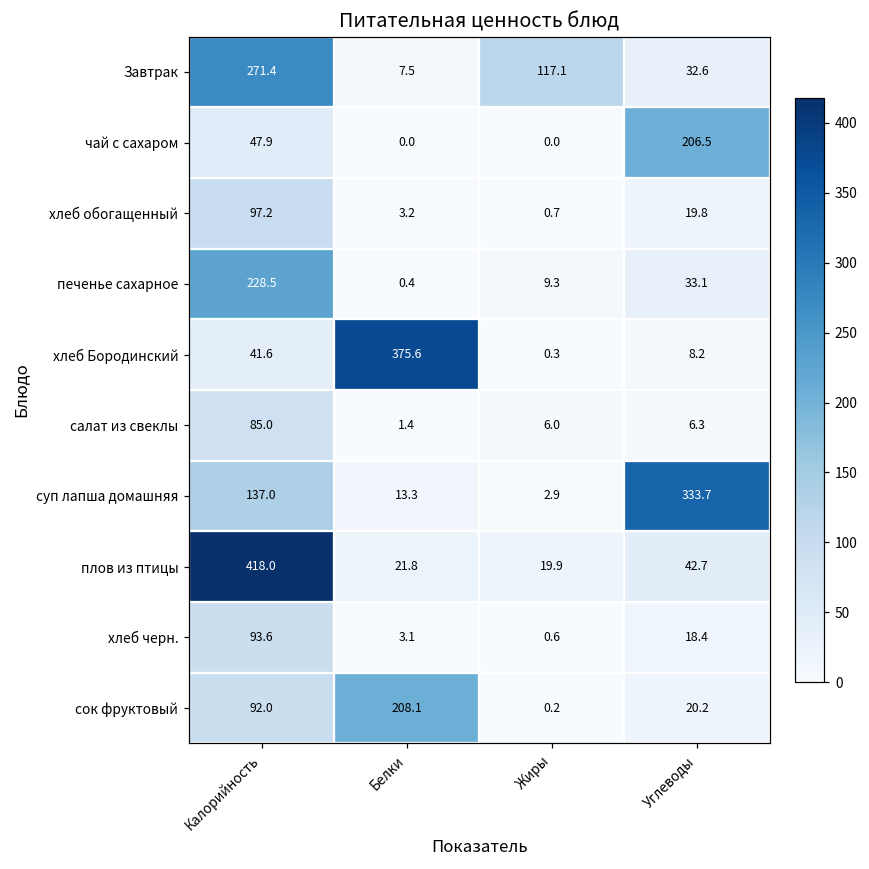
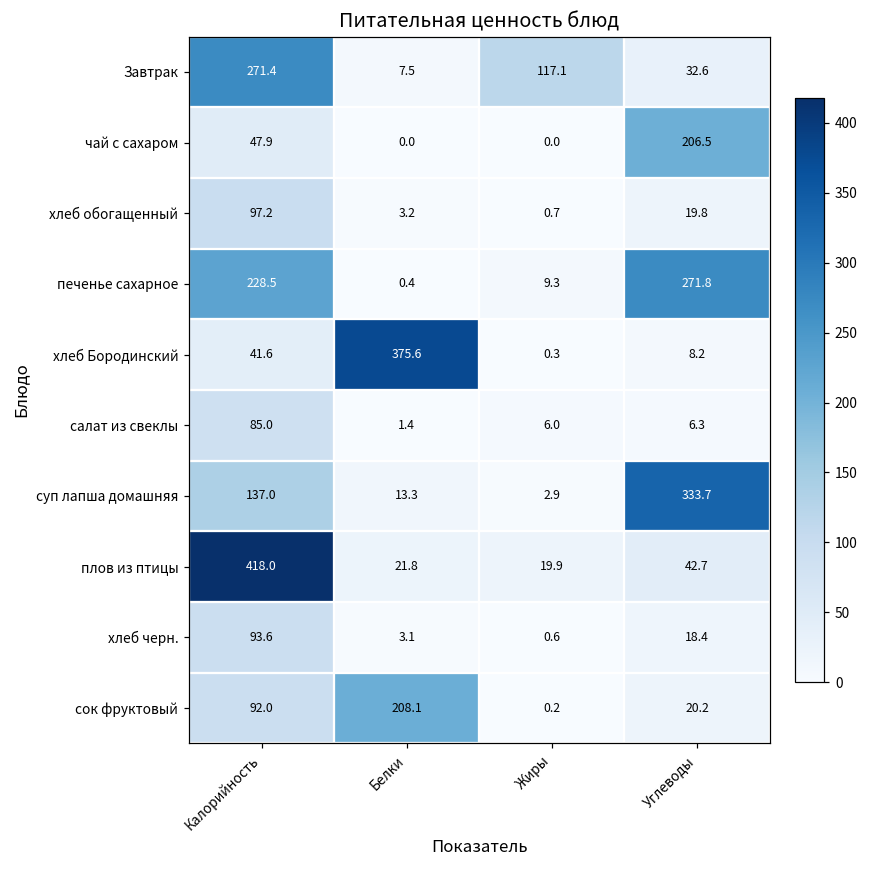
  {
    "Завтрак": {
      "Калорийность": 271.4,
      "Белки": 7.5,
      "Жиры": 117.1,
      "Углеводы": 32.6
    },
    "чай с сахаром": {
      "Калорийность": 47.9,
      "Белки": 0.0,
      "Жиры": 0.0,
      "Углеводы": 206.5
    },
    "хлеб обогащенный": {
      "Калорийность": 97.2,
      "Белки": 3.2,
      "Жиры": 0.7,
      "Углеводы": 19.8
    },
    "печенье сахарное": {
      "Калорийность": 228.5,
      "Белки": 0.4,
      "Жиры": 9.3,
-     "Углеводы": 33.1
+     "Углеводы": 271.8
    },
    "хлеб Бородинский": {
      "Калорийность": 41.6,
      "Белки": 375.6,
      "Жиры": 0.3,
      "Углеводы": 8.2
    },
    "салат из свеклы": {
      "Калорийность": 85.0,
      "Белки": 1.4,
      "Жиры": 6.0,
      "Углеводы": 6.3
    },
    "суп лапша домашняя": {
      "Калорийность": 137.0,
      "Белки": 13.3,
      "Жиры": 2.9,
      "Углеводы": 333.7
    },
    "плов из птицы": {
      "Калорийность": 418.0,
      "Белки": 21.8,
      "Жиры": 19.9,
      "Углеводы": 42.7
    },
    "хлеб черн.": {
      "Калорийность": 93.6,
      "Белки": 3.1,
      "Жиры": 0.6,
      "Углеводы": 18.4
    },
    "сок фруктовый": {
      "Калорийность": 92.0,
      "Белки": 208.1,
      "Жиры": 0.2,
      "Углеводы": 20.2
    }
  }
